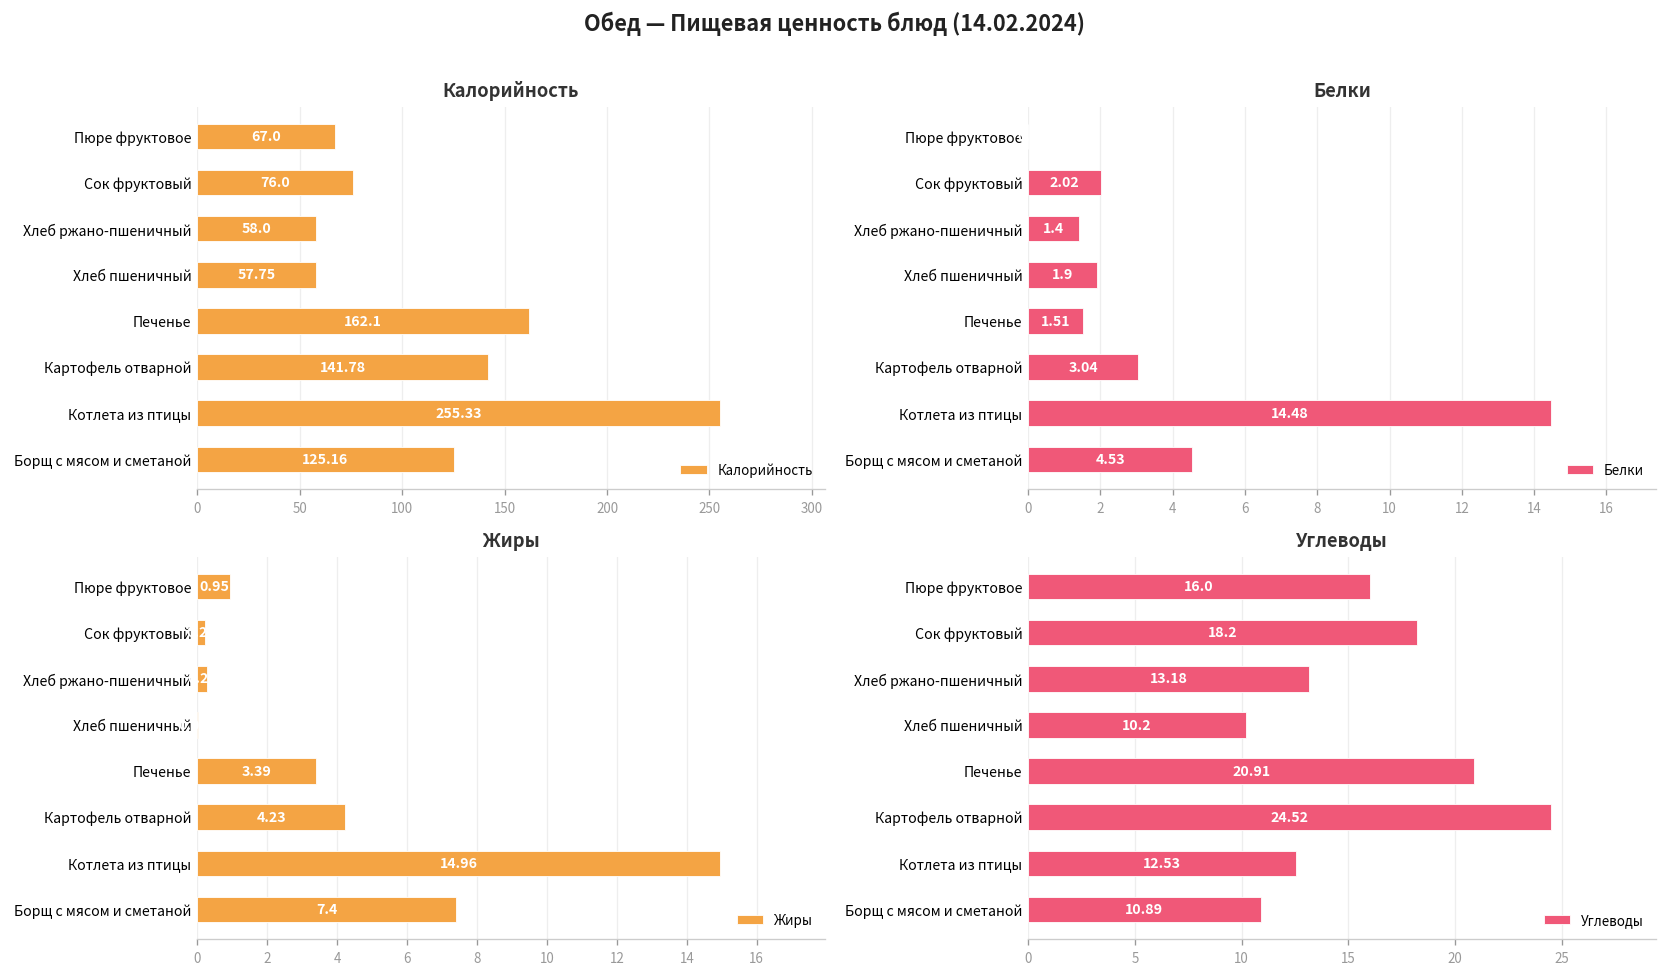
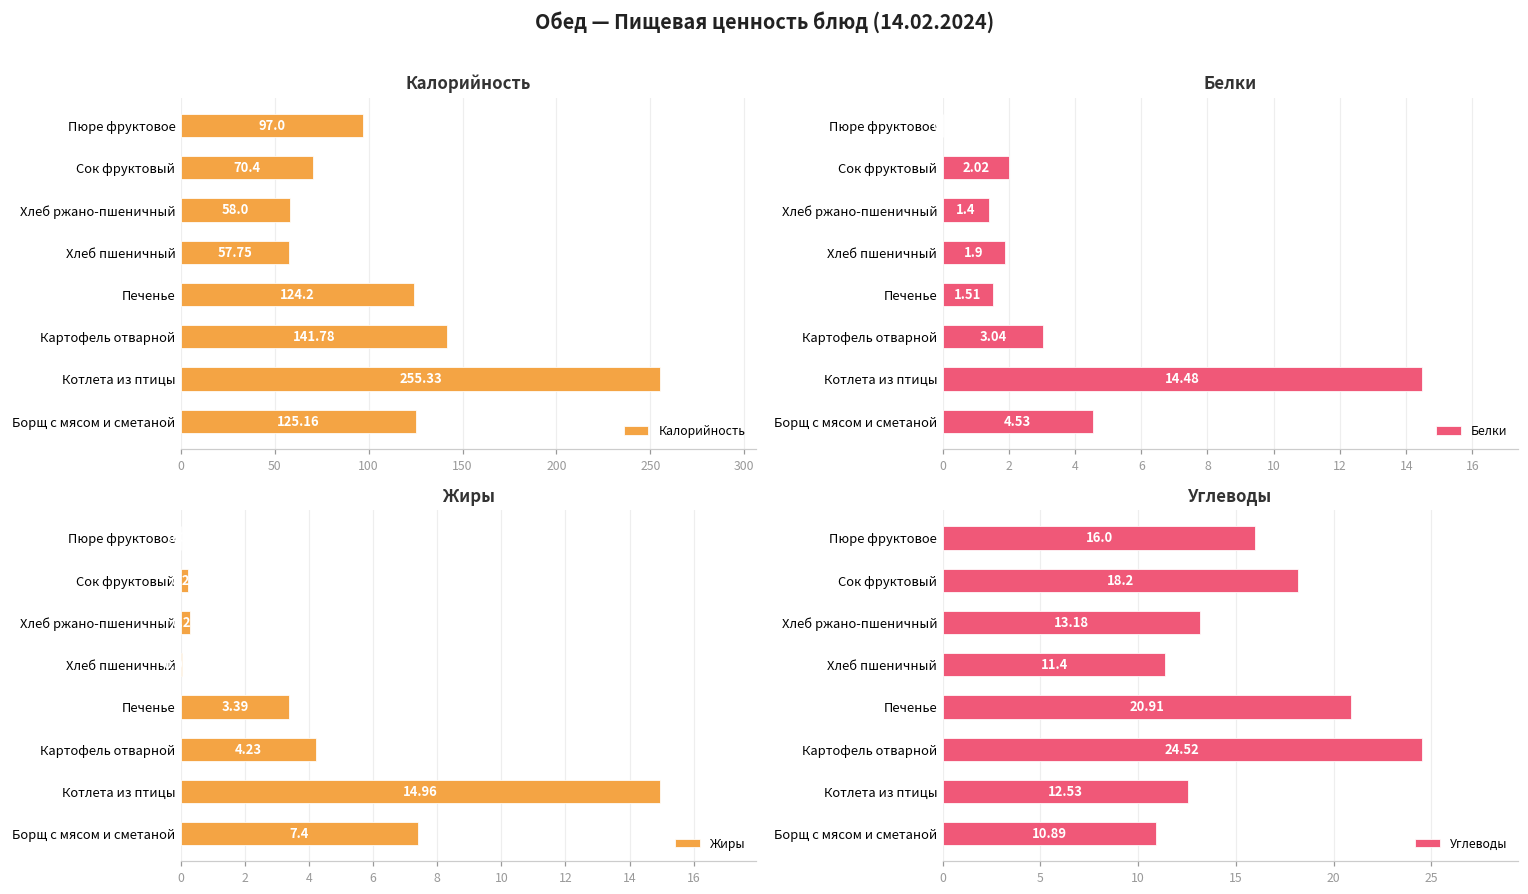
  {
    "Калорийность": {
-     "Пюре фруктовое": 67.0,
-     "Сок фруктовый": 76.0,
+     "Пюре фруктовое": 97.0,
+     "Сок фруктовый": 70.4,
      "Хлеб ржано-пшеничный": 58.0,
      "Хлеб пшеничный": 57.75,
-     "Печенье": 162.1,
+     "Печенье": 124.2,
      "Картофель отварной": 141.78,
      "Котлета из птицы": 255.33,
      "Борщ с мясом и сметаной": 125.16
    },
    "Белки": {
      "Сок фруктовый": 2.02,
      "Хлеб ржано-пшеничный": 1.4,
      "Хлеб пшеничный": 1.9,
      "Печенье": 1.51,
      "Картофель отварной": 3.04,
      "Котлета из птицы": 14.48,
      "Борщ с мясом и сметаной": 4.53
    },
    "Жиры": {
-     "Пюре фруктовое": 1.0,
+     "Пюре фруктовое": 0.0,
      "Сок фруктовый": 0.2,
      "Хлеб ржано-пшеничный": 0.3
    },
    "Углеводы": {
      "Пюре фруктовое": 16.0,
      "Сок фруктовый": 18.2,
      "Хлеб ржано-пшеничный": 13.18,
-     "Хлеб пшеничный": 10.2,
+     "Хлеб пшеничный": 11.4,
      "Печенье": 20.91,
      "Картофель отварной": 24.52,
      "Котлета из птицы": 12.53,
      "Борщ с мясом и сметаной": 10.89
    }
  }
